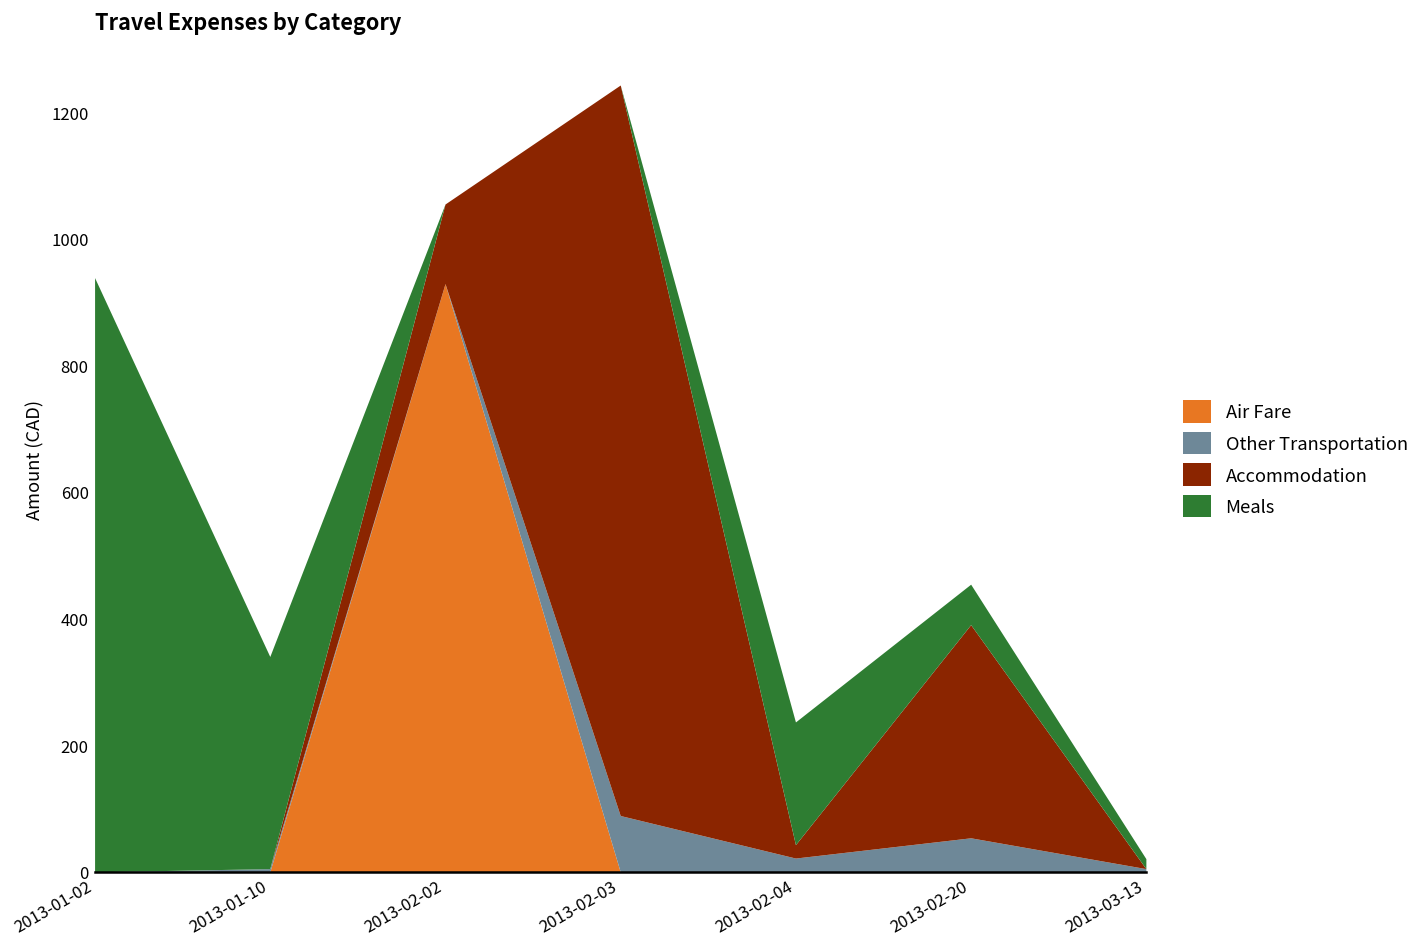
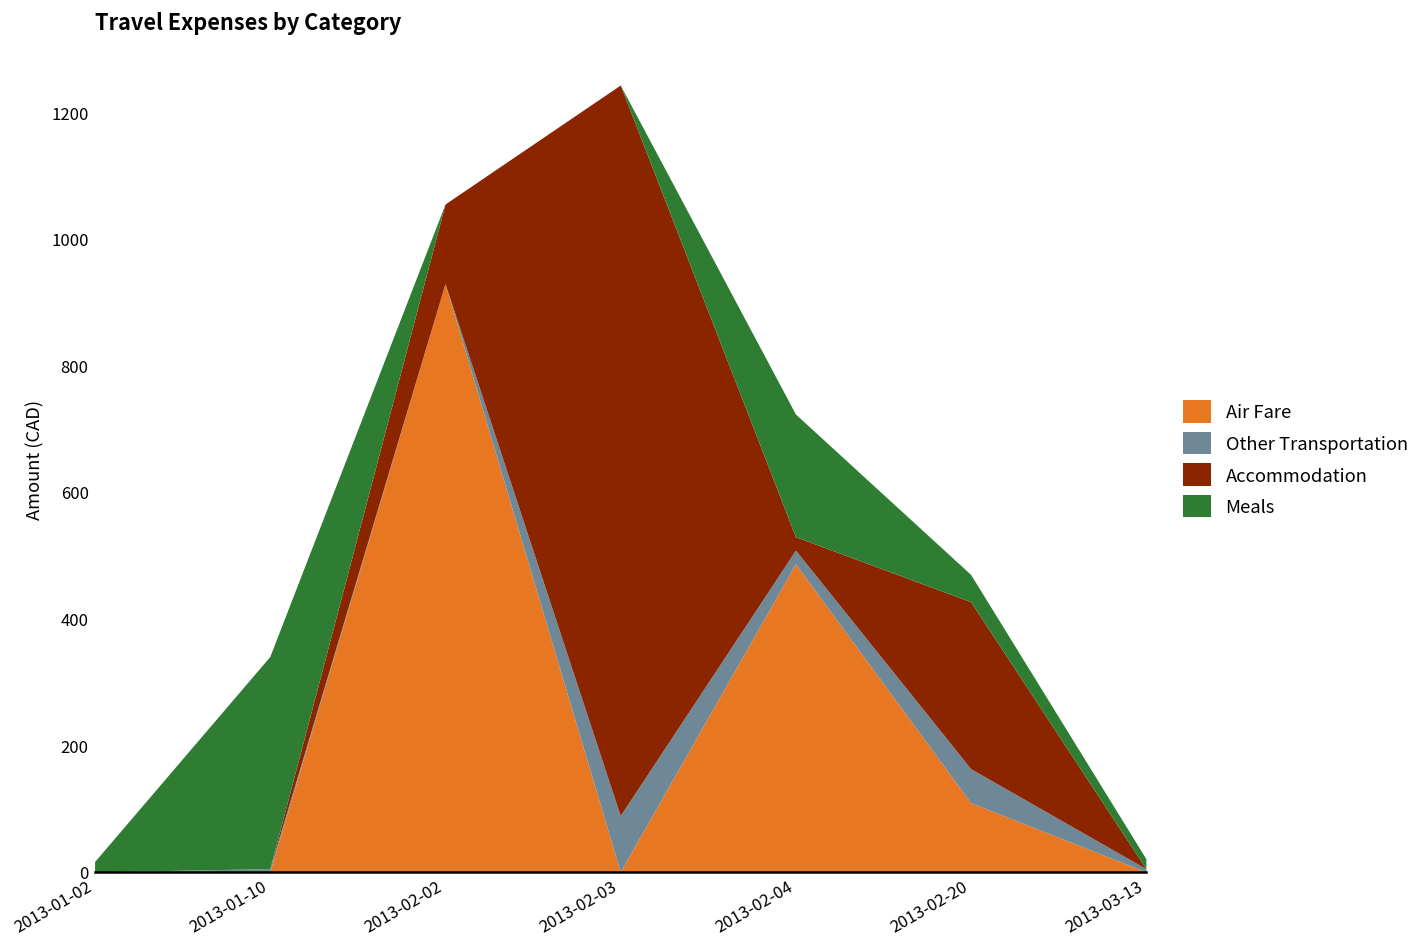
  {
    "Air Fare": {
-     "2013-02-04": 0,
-     "2013-02-20": 0
+     "2013-02-04": 490,
+     "2013-02-20": 110
    },
    "Accommodation": {
-     "2013-02-20": 340
+     "2013-02-20": 260
    },
    "Meals": {
-     "2013-01-02": 940,
+     "2013-01-02": 20,
      "2013-01-10": 340,
      "2013-02-04": 190,
-     "2013-02-20": 60,
+     "2013-02-20": 40,
      "2013-03-13": 20
    }
  }
